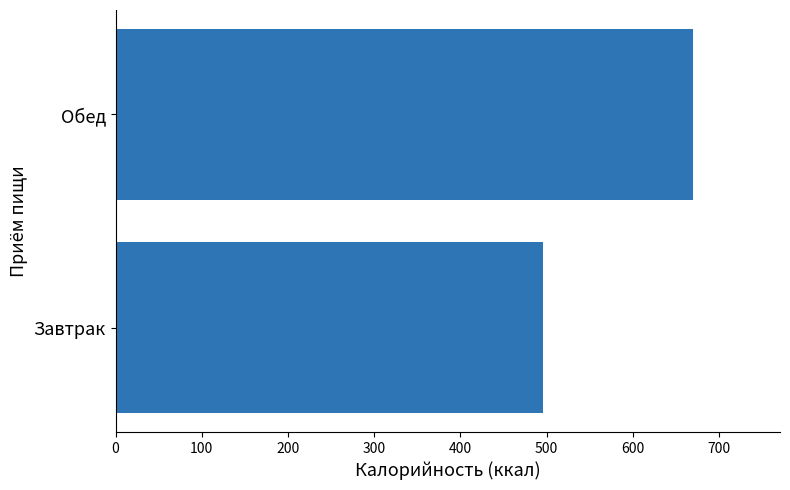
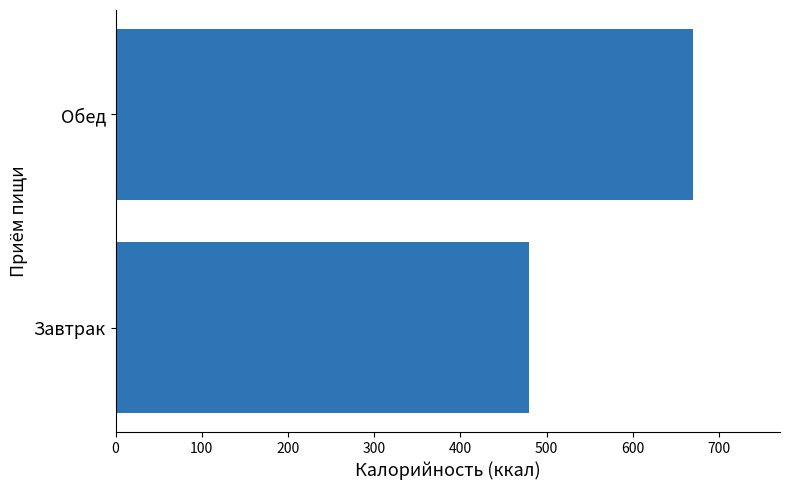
  {
    "Обед": 670,
-   "Завтрак": 500
+   "Завтрак": 480
  }
